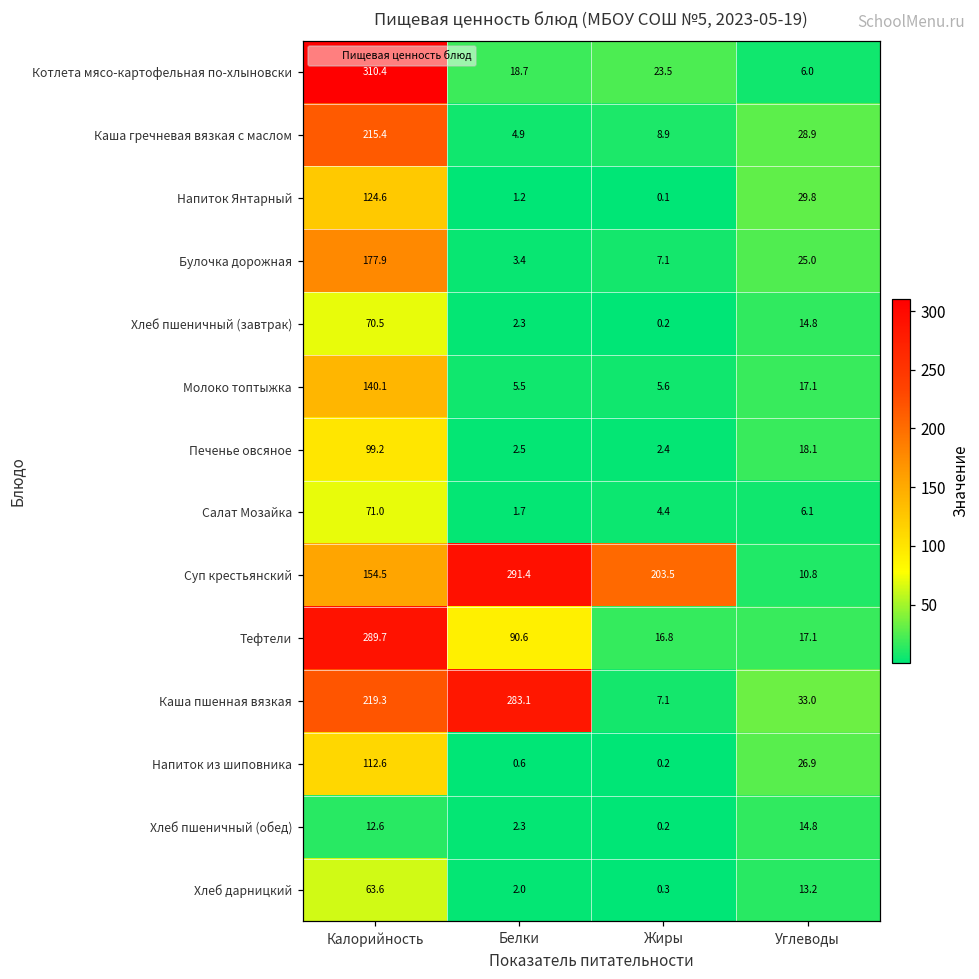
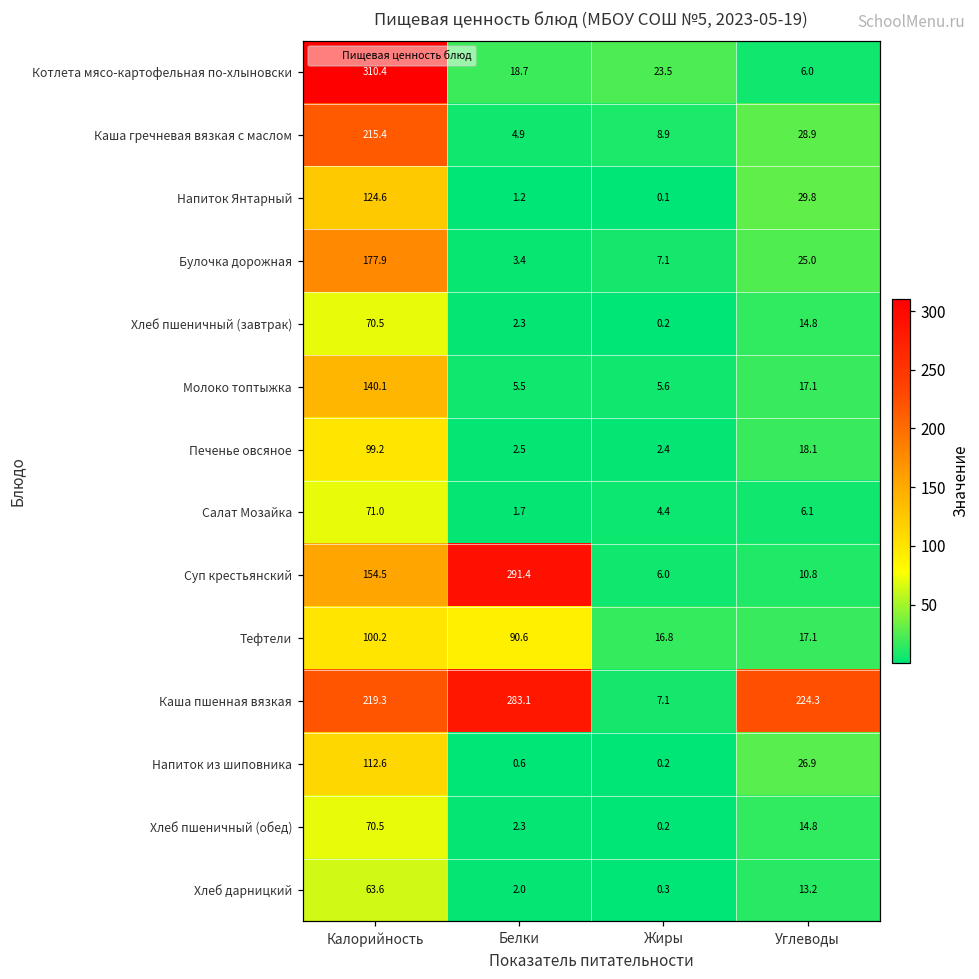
  {
    "Котлета мясо-картофельная по-хлыновски": {
      "Калорийность": 310.4,
      "Белки": 18.7,
      "Жиры": 23.5,
      "Углеводы": 6.0
    },
    "Каша гречневая вязкая с маслом": {
      "Калорийность": 215.4,
      "Белки": 4.9,
      "Жиры": 8.9,
      "Углеводы": 28.9
    },
    "Напиток Янтарный": {
      "Калорийность": 124.6,
      "Белки": 1.2,
      "Жиры": 0.1,
      "Углеводы": 29.8
    },
    "Булочка дорожная": {
      "Калорийность": 177.9,
      "Белки": 3.4,
      "Жиры": 7.1,
      "Углеводы": 25.0
    },
    "Хлеб пшеничный (завтрак)": {
      "Калорийность": 70.5,
      "Белки": 2.3,
      "Жиры": 0.2,
      "Углеводы": 14.8
    },
    "Молоко топтыжка": {
      "Калорийность": 140.1,
      "Белки": 5.5,
      "Жиры": 5.6,
      "Углеводы": 17.1
    },
    "Печенье овсяное": {
      "Калорийность": 99.2,
      "Белки": 2.5,
      "Жиры": 2.4,
      "Углеводы": 18.1
    },
    "Салат Мозайка": {
      "Калорийность": 71.0,
      "Белки": 1.7,
      "Жиры": 4.4,
      "Углеводы": 6.1
    },
    "Суп крестьянский": {
      "Калорийность": 154.5,
      "Белки": 291.4,
-     "Жиры": 203.5,
+     "Жиры": 6.0,
      "Углеводы": 10.8
    },
    "Тефтели": {
-     "Калорийность": 289.7,
+     "Калорийность": 100.2,
      "Белки": 90.6,
      "Жиры": 16.8,
      "Углеводы": 17.1
    },
    "Каша пшенная вязкая": {
      "Калорийность": 219.3,
      "Белки": 283.1,
      "Жиры": 7.1,
-     "Углеводы": 33.0
+     "Углеводы": 224.3
    },
    "Напиток из шиповника": {
      "Калорийность": 112.6,
      "Белки": 0.6,
      "Жиры": 0.2,
      "Углеводы": 26.9
    },
    "Хлеб пшеничный (обед)": {
-     "Калорийность": 12.6,
+     "Калорийность": 70.5,
      "Белки": 2.3,
      "Жиры": 0.2,
      "Углеводы": 14.8
    },
    "Хлеб дарницкий": {
      "Калорийность": 63.6,
      "Белки": 2.0,
      "Жиры": 0.3,
      "Углеводы": 13.2
    }
  }
